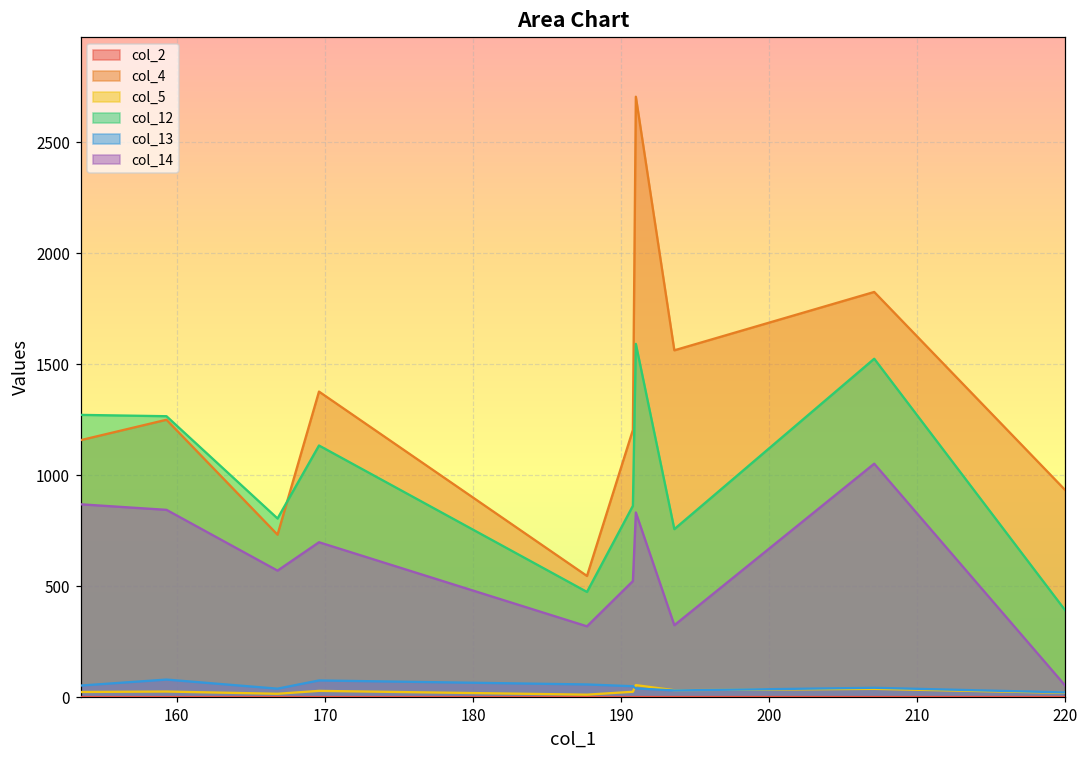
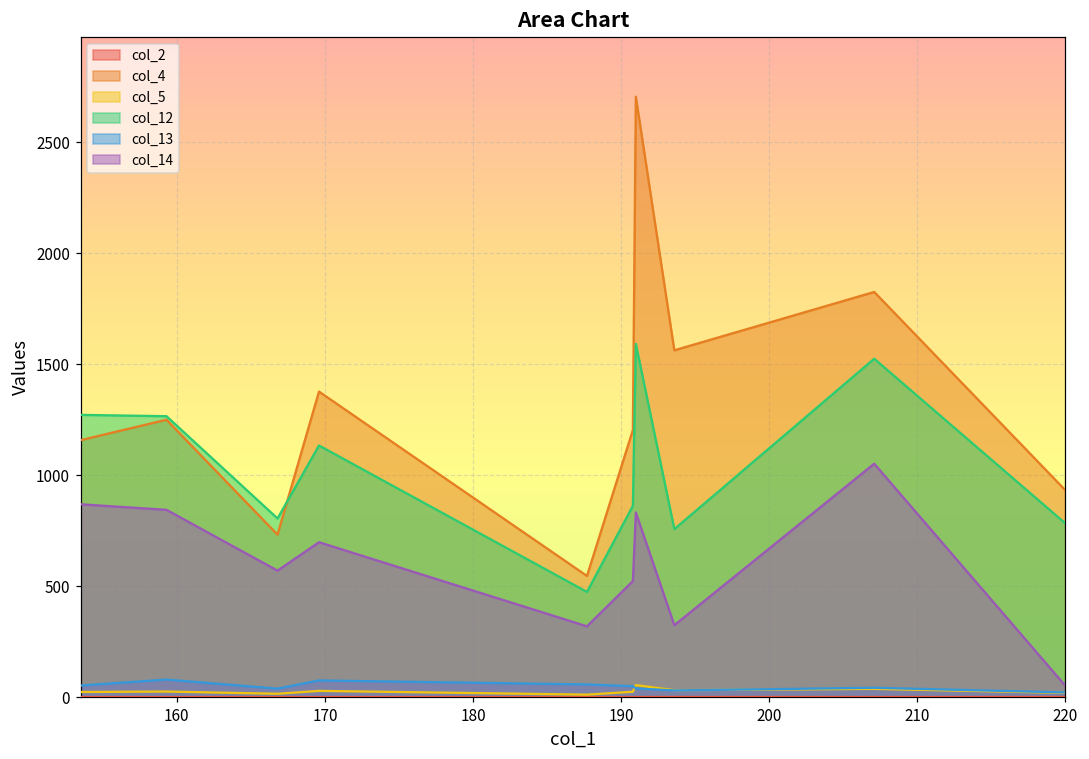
  {
    "col_12": {
-     "220": 390
+     "220": 780
    },
    "col_14": {
      "220": 50
    }
  }
